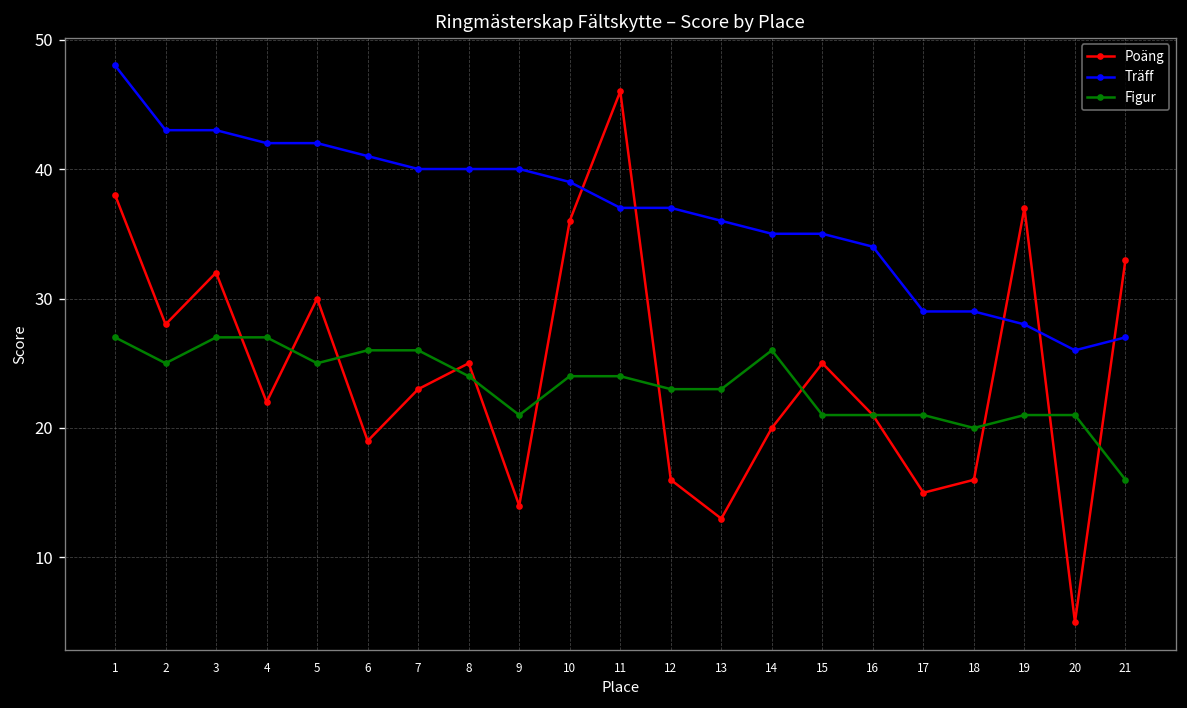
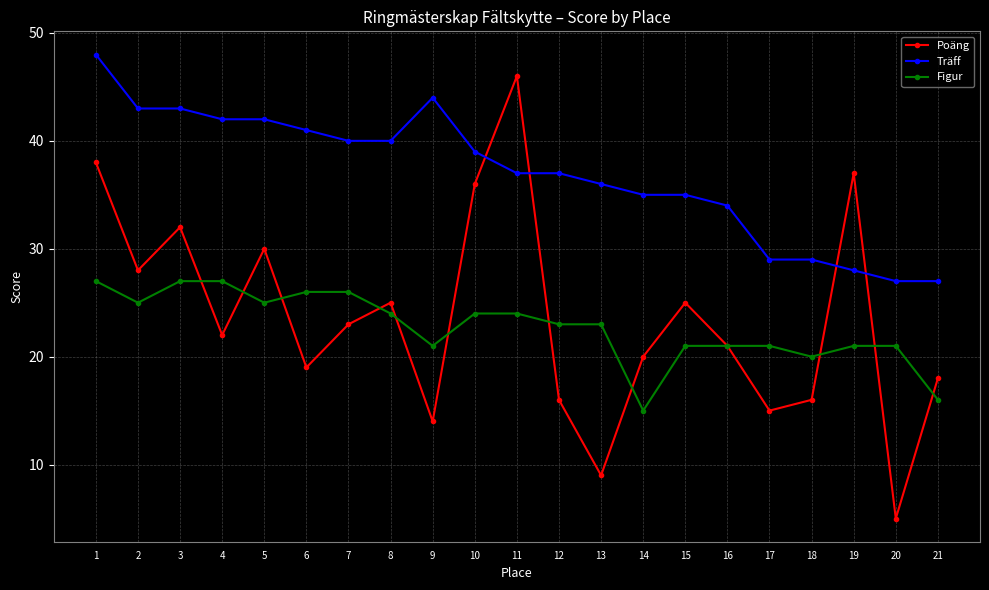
  {
    "Poäng": {
      "1": 38,
      "2": 28,
      "3": 32,
      "4": 22,
      "5": 30,
      "6": 19,
      "7": 23,
      "8": 25,
      "9": 14,
      "10": 36,
      "11": 46,
      "12": 16,
-     "13": 13,
+     "13": 9,
      "14": 20,
      "15": 25,
      "17": 15,
      "18": 16,
      "19": 37,
      "20": 5,
-     "21": 33
+     "21": 18
    },
    "Träff": {
      "1": 48,
      "2": 43,
      "3": 43,
      "4": 42,
      "5": 42,
      "6": 41,
      "7": 40,
      "8": 40,
-     "9": 40,
+     "9": 44,
      "10": 39,
      "11": 37,
      "12": 37,
      "13": 36,
      "14": 35,
      "15": 35,
      "16": 34,
      "17": 29,
      "18": 29,
      "19": 28,
-     "20": 26,
+     "20": 27,
      "21": 27
    },
    "Figur": {
      "1": 27,
      "2": 25,
      "3": 27,
      "4": 27,
      "5": 25,
      "6": 26,
      "7": 26,
      "8": 24,
      "9": 21,
      "10": 24,
      "11": 24,
      "12": 23,
      "13": 23,
-     "14": 26,
+     "14": 15,
      "15": 21,
      "17": 21,
      "18": 20,
      "19": 21,
      "20": 21,
      "21": 16
    }
  }
